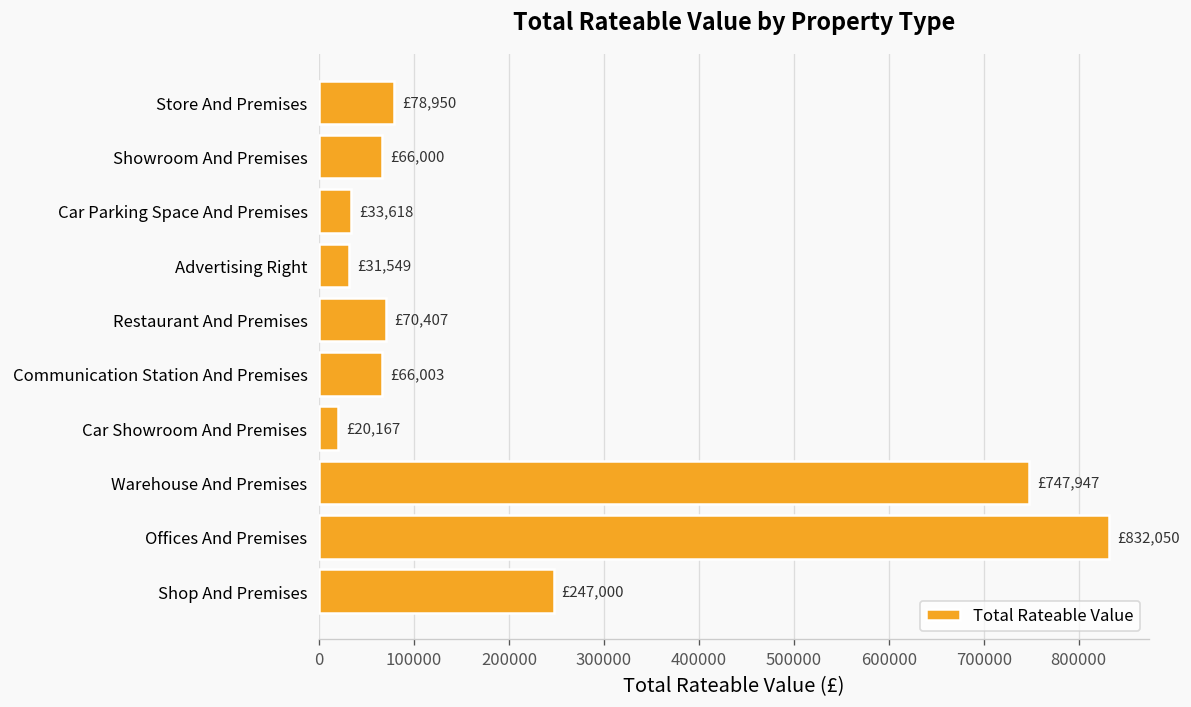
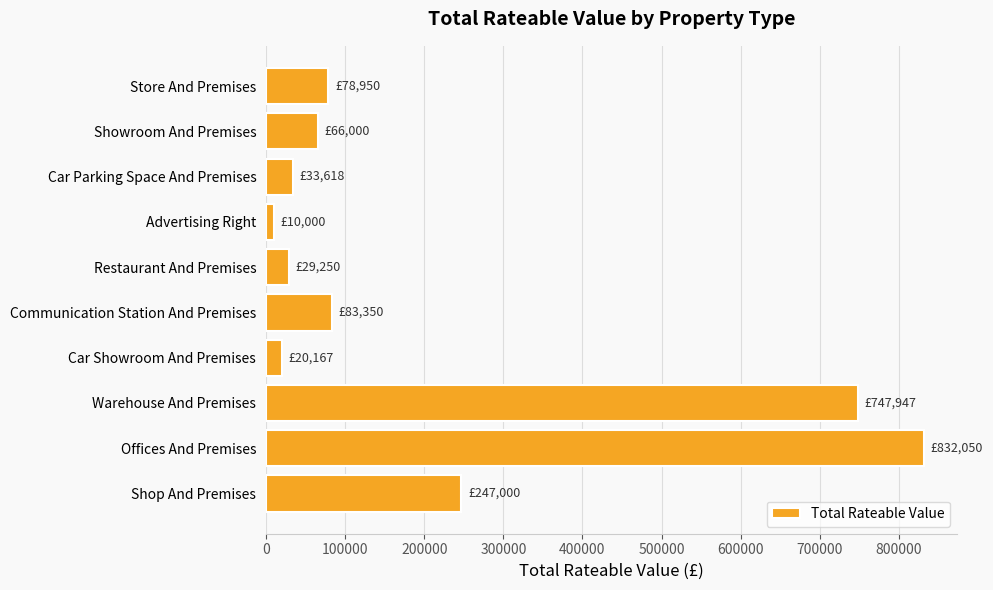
  {
    "Store And Premises": "£78,950",
    "Showroom And Premises": "£66,000",
    "Car Parking Space And Premises": "£33,618",
-   "Advertising Right": "£31,549",
-   "Restaurant And Premises": "£70,407",
-   "Communication Station And Premises": "£66,003",
+   "Advertising Right": "£10,000",
+   "Restaurant And Premises": "£29,250",
+   "Communication Station And Premises": "£83,350",
    "Car Showroom And Premises": "£20,167",
    "Warehouse And Premises": "£747,947",
    "Offices And Premises": "£832,050",
    "Shop And Premises": "£247,000"
  }
